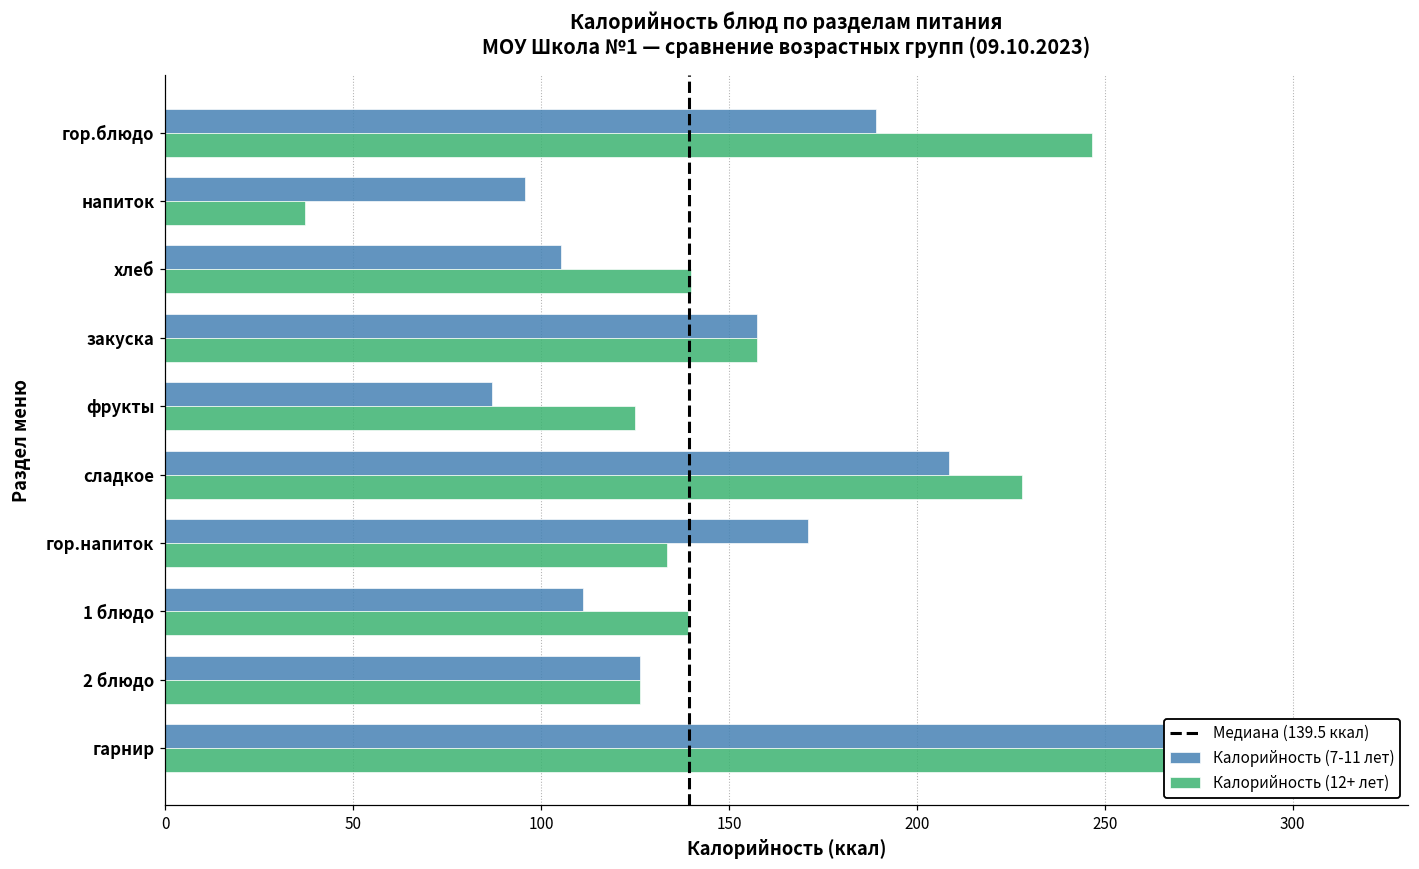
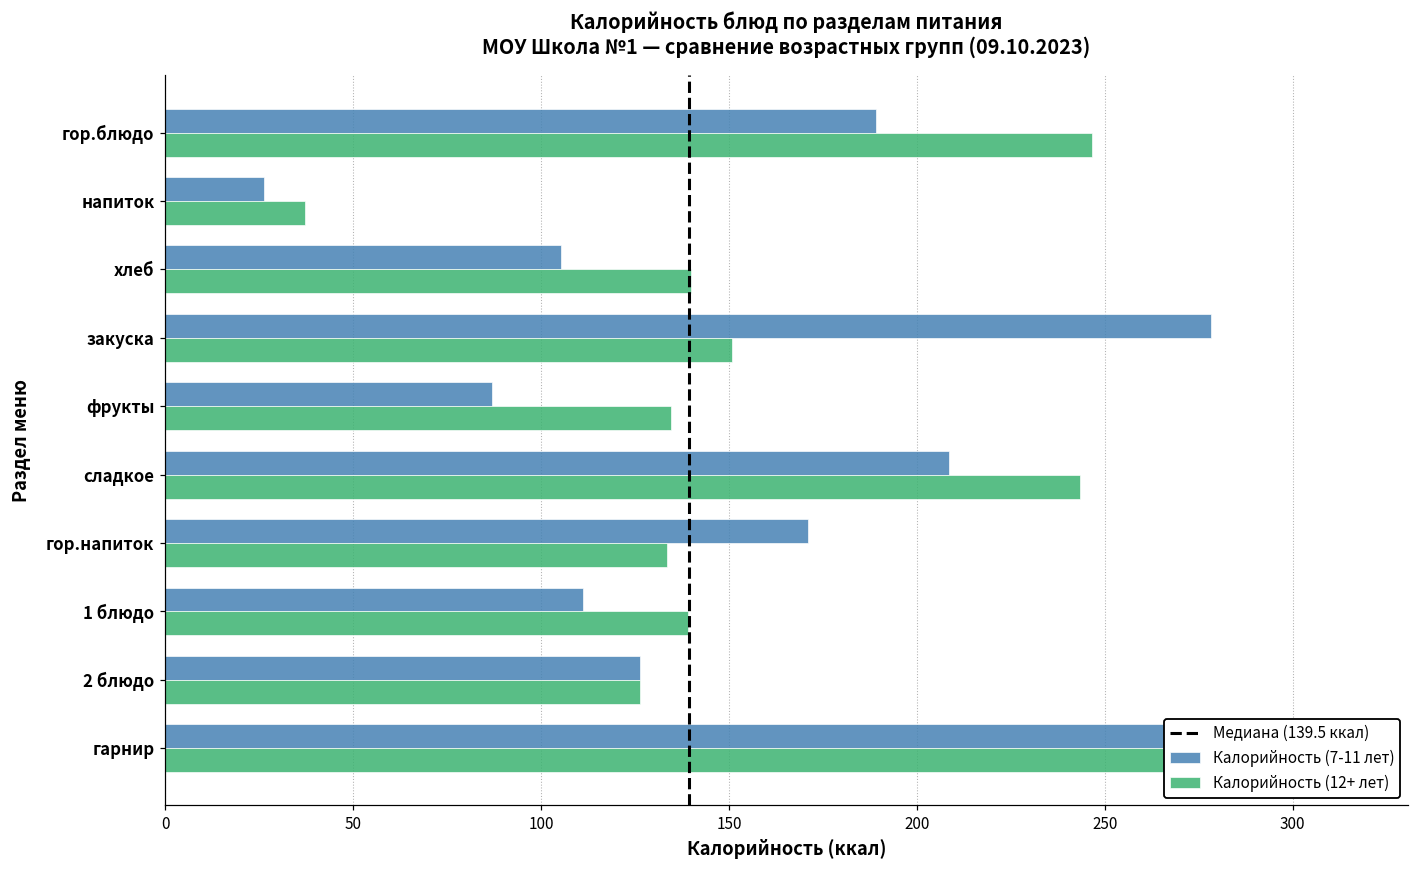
  {
    "Калорийность (7-11 лет)": {
      "гор.блюдо": 189,
-     "напиток": 96,
+     "напиток": 26,
      "хлеб": 105,
-     "закуска": 158,
+     "закуска": 278,
      "фрукты": 87,
      "сладкое": 209,
      "гор.напиток": 171,
      "1 блюдо": 111,
      "2 блюдо": 126
    },
    "Калорийность (12+ лет)": {
      "гор.блюдо": 247,
      "напиток": 37,
      "хлеб": 140,
-     "закуска": 158,
-     "фрукты": 125,
-     "сладкое": 228,
+     "закуска": 151,
+     "фрукты": 135,
+     "сладкое": 244,
      "гор.напиток": 133,
      "1 блюдо": 139,
      "2 блюдо": 126
    }
  }
